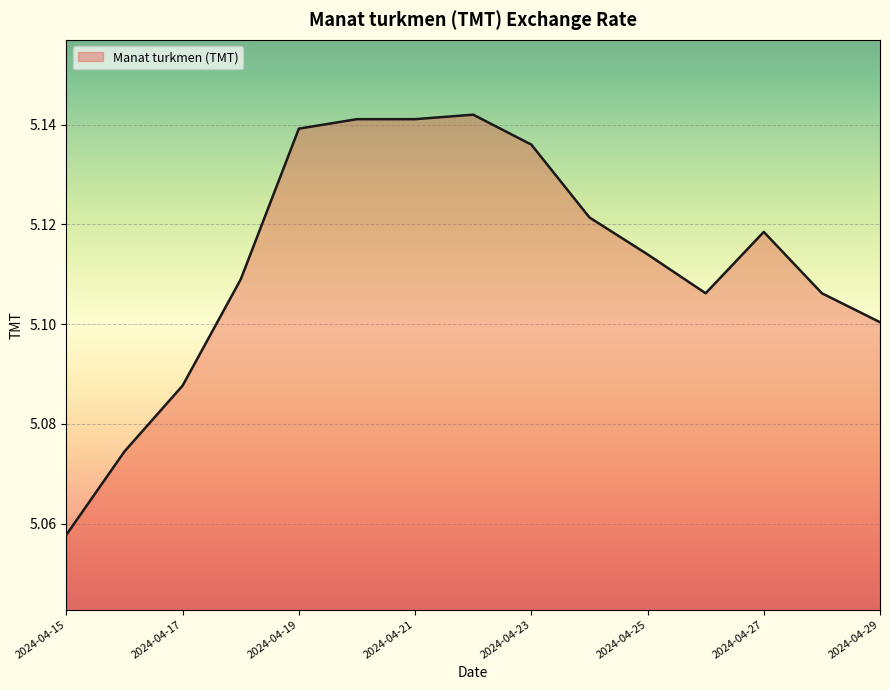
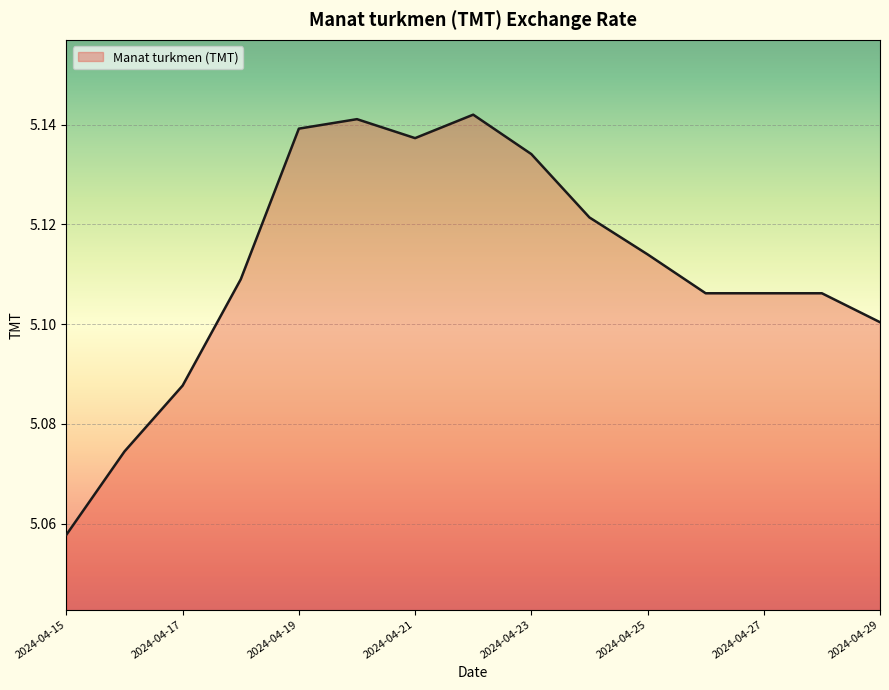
  {
    "2024-04-15": 5.058,
    "2024-04-17": 5.088,
    "2024-04-19": 5.139,
-   "2024-04-21": 5.141,
-   "2024-04-23": 5.136,
+   "2024-04-21": 5.137,
+   "2024-04-23": 5.134,
    "2024-04-25": 5.114,
-   "2024-04-27": 5.119,
+   "2024-04-27": 5.106,
    "2024-04-29": 5.100
  }
